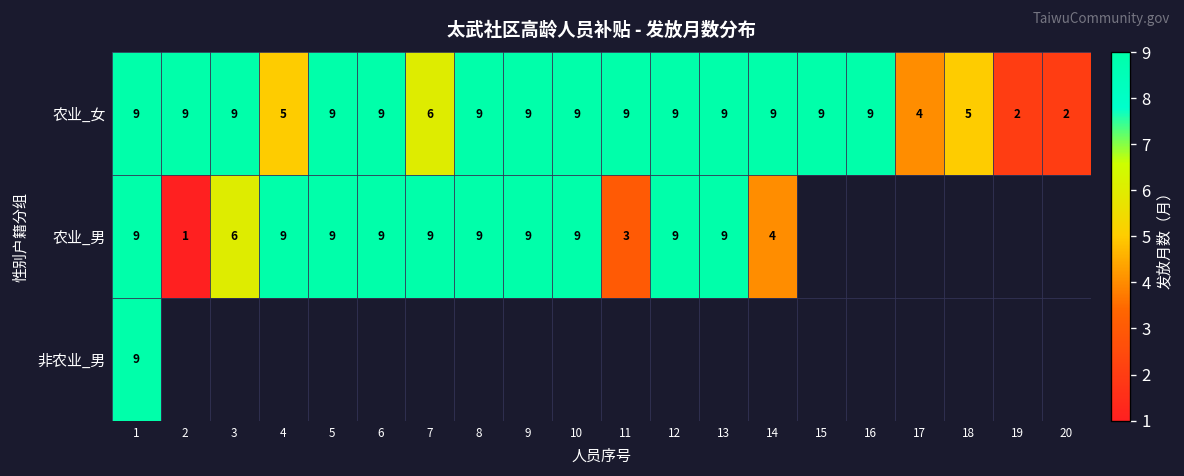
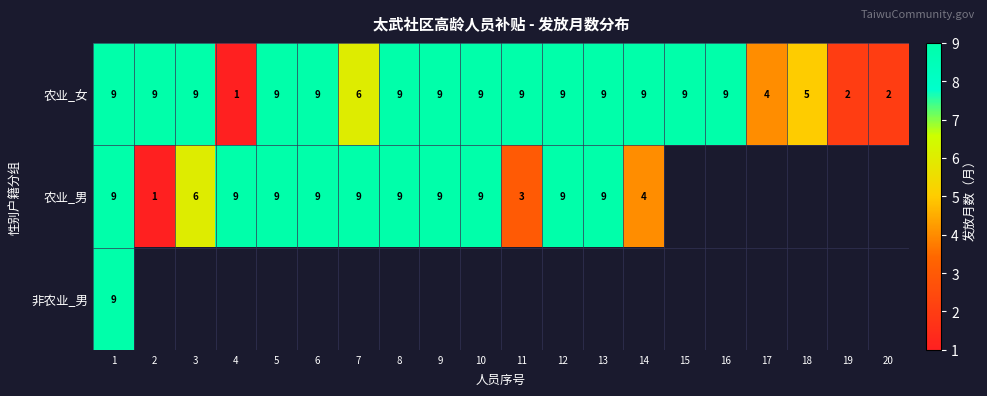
  {
    "农业_女": {
      "1": 9,
      "2": 9,
      "3": 9,
-     "4": 5,
+     "4": 1,
      "5": 9,
      "6": 9,
      "7": 6,
      "8": 9,
      "9": 9,
      "10": 9,
      "11": 9,
      "12": 9,
      "13": 9,
      "14": 9,
      "15": 9,
      "16": 9,
      "17": 4,
      "18": 5,
      "19": 2,
      "20": 2
    },
    "农业_男": {
      "1": 9,
      "2": 1,
      "3": 6,
      "4": 9,
      "5": 9,
      "6": 9,
      "7": 9,
      "8": 9,
      "9": 9,
      "10": 9,
      "11": 3,
      "12": 9,
      "13": 9,
      "14": 4
    },
    "非农业_男": {
      "1": 9
    }
  }
